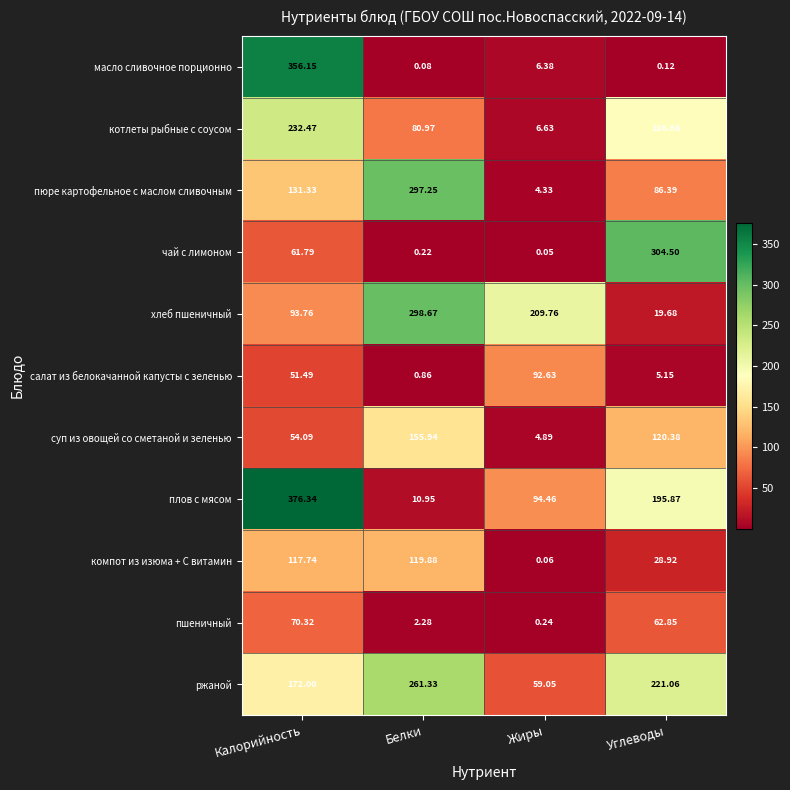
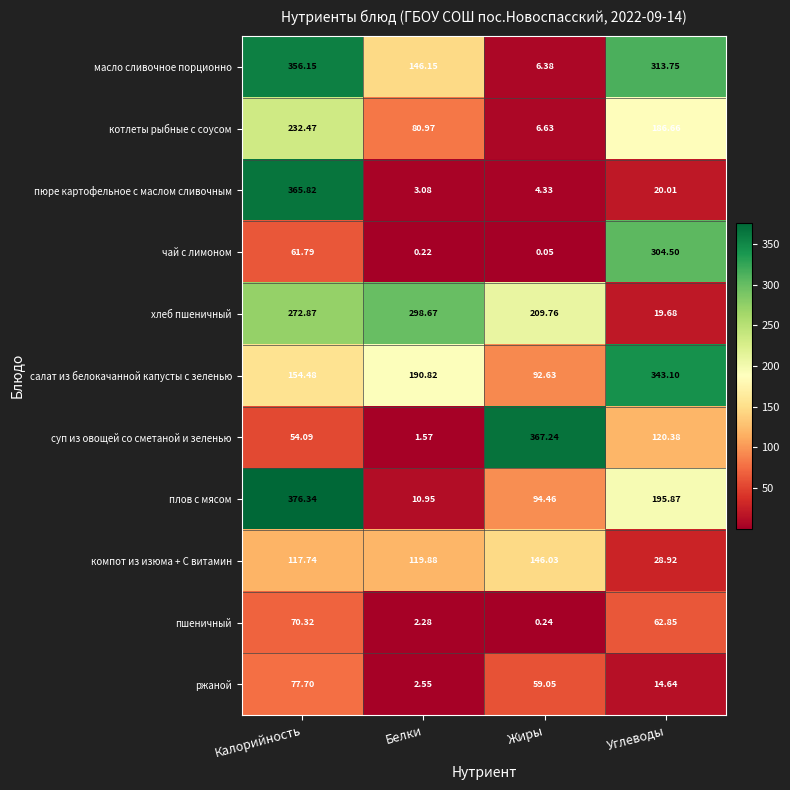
  {
    "масло сливочное порционно": {
      "Калорийность": 356.15,
-     "Белки": 0.08,
+     "Белки": 146.15,
      "Жиры": 6.38,
-     "Углеводы": 0.12
+     "Углеводы": 313.75
    },
    "котлеты рыбные с соусом": {
      "Калорийность": 232.47,
      "Белки": 80.97,
      "Жиры": 6.63,
      "Углеводы": 186.66
    },
    "пюре картофельное с маслом сливочным": {
-     "Калорийность": 131.33,
-     "Белки": 297.25,
+     "Калорийность": 365.82,
+     "Белки": 3.08,
      "Жиры": 4.33,
-     "Углеводы": 86.39
+     "Углеводы": 20.01
    },
    "чай с лимоном": {
      "Калорийность": 61.79,
      "Белки": 0.22,
      "Жиры": 0.05,
      "Углеводы": 304.50
    },
    "хлеб пшеничный": {
-     "Калорийность": 93.76,
+     "Калорийность": 272.87,
      "Белки": 298.67,
      "Жиры": 209.76,
      "Углеводы": 19.68
    },
    "салат из белокачанной капусты с зеленью": {
-     "Калорийность": 51.49,
-     "Белки": 0.86,
+     "Калорийность": 154.48,
+     "Белки": 190.82,
      "Жиры": 92.63,
-     "Углеводы": 5.15
+     "Углеводы": 343.10
    },
    "суп из овощей со сметаной и зеленью": {
      "Калорийность": 54.09,
-     "Белки": 155.94,
-     "Жиры": 4.89,
+     "Белки": 1.57,
+     "Жиры": 367.24,
      "Углеводы": 120.38
    },
    "плов с мясом": {
      "Калорийность": 376.34,
      "Белки": 10.95,
      "Жиры": 94.46,
      "Углеводы": 195.87
    },
    "компот из изюма + С витамин": {
      "Калорийность": 117.74,
      "Белки": 119.88,
-     "Жиры": 0.06,
+     "Жиры": 146.03,
      "Углеводы": 28.92
    },
    "пшеничный": {
      "Калорийность": 70.32,
      "Белки": 2.28,
      "Жиры": 0.24,
      "Углеводы": 62.85
    },
    "ржаной": {
-     "Калорийность": 172.00,
-     "Белки": 261.33,
+     "Калорийность": 77.70,
+     "Белки": 2.55,
      "Жиры": 59.05,
-     "Углеводы": 221.06
+     "Углеводы": 14.64
    }
  }
